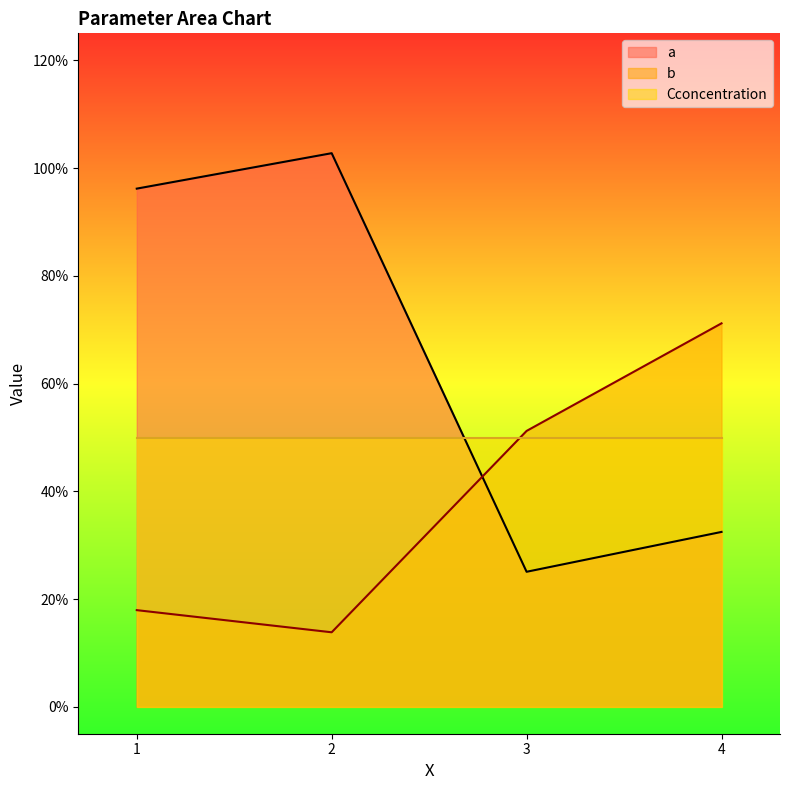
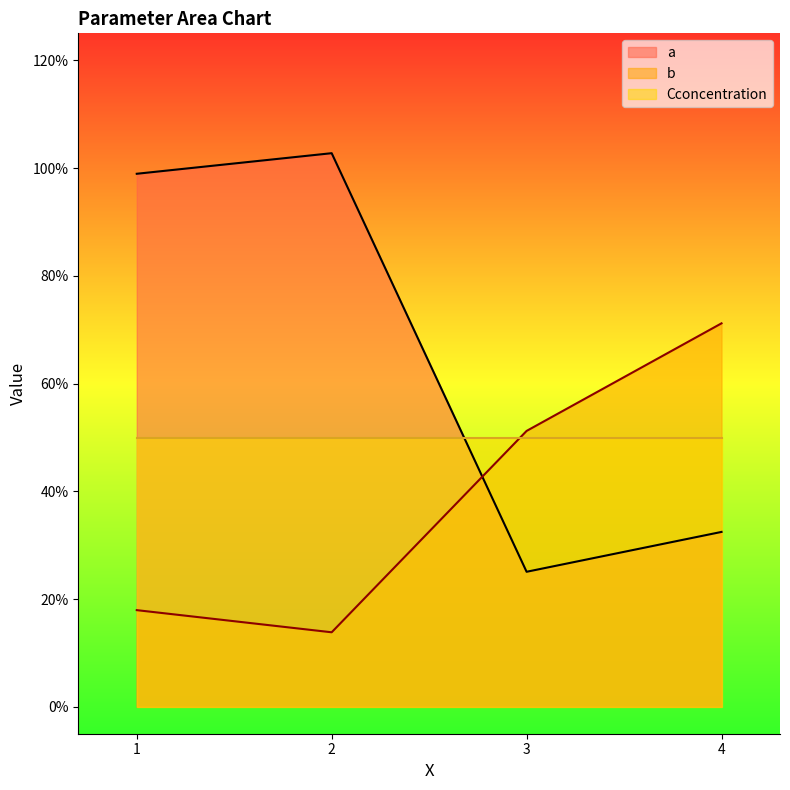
  {
    "a": {
-     "1": "96%",
+     "1": "99%",
      "2": "103%",
      "3": "25%",
      "4": "32%"
    }
  }
